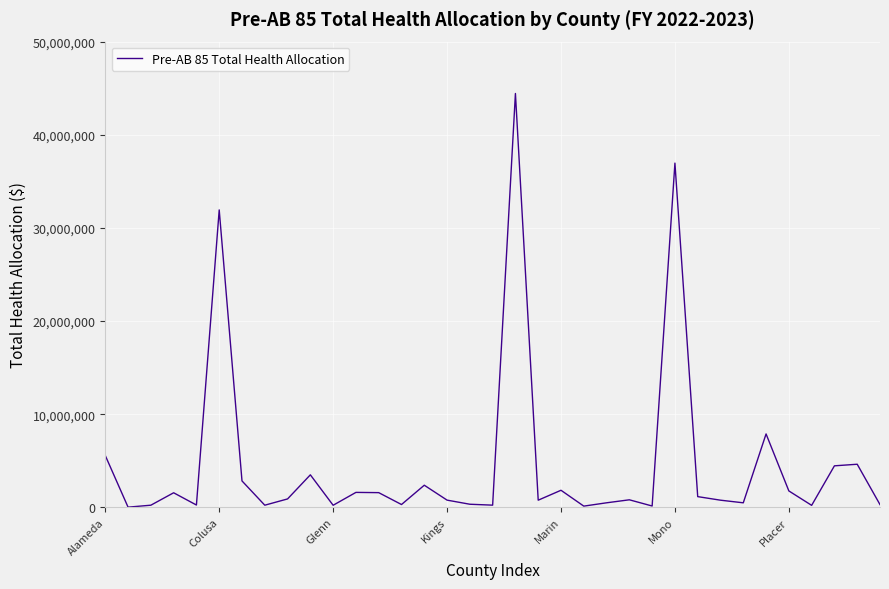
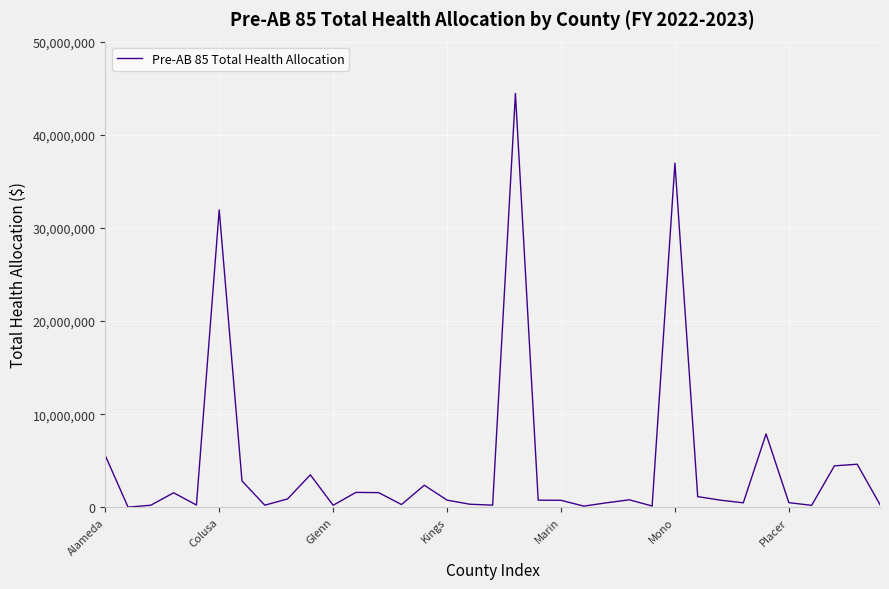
  {
    "Alameda": "6,000,000",
    "Colusa": "32,000,000",
    "Glenn": "0",
    "Kings": "1,000,000",
-   "Marin": "2,000,000",
+   "Marin": "1,000,000",
    "Mono": "37,000,000",
-   "Placer": "2,000,000"
+   "Placer": "1,000,000"
  }
